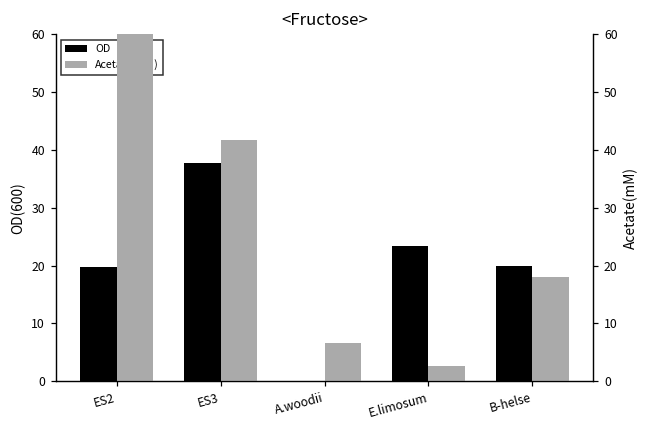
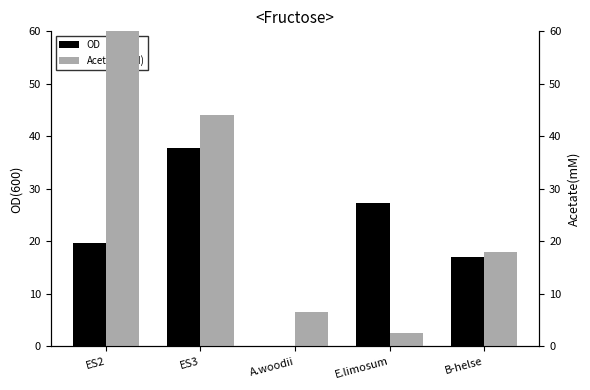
  {
    "OD": {
      "ES2": 20,
      "ES3": 38,
-     "E.limosum": 23,
-     "B-helse": 20
+     "E.limosum": 27,
+     "B-helse": 17
    },
    "Acetate(mM)": {
-     "ES3": 42,
+     "ES3": 44,
      "A.woodii": 7,
      "E.limosum": 3,
      "B-helse": 18
    }
  }
